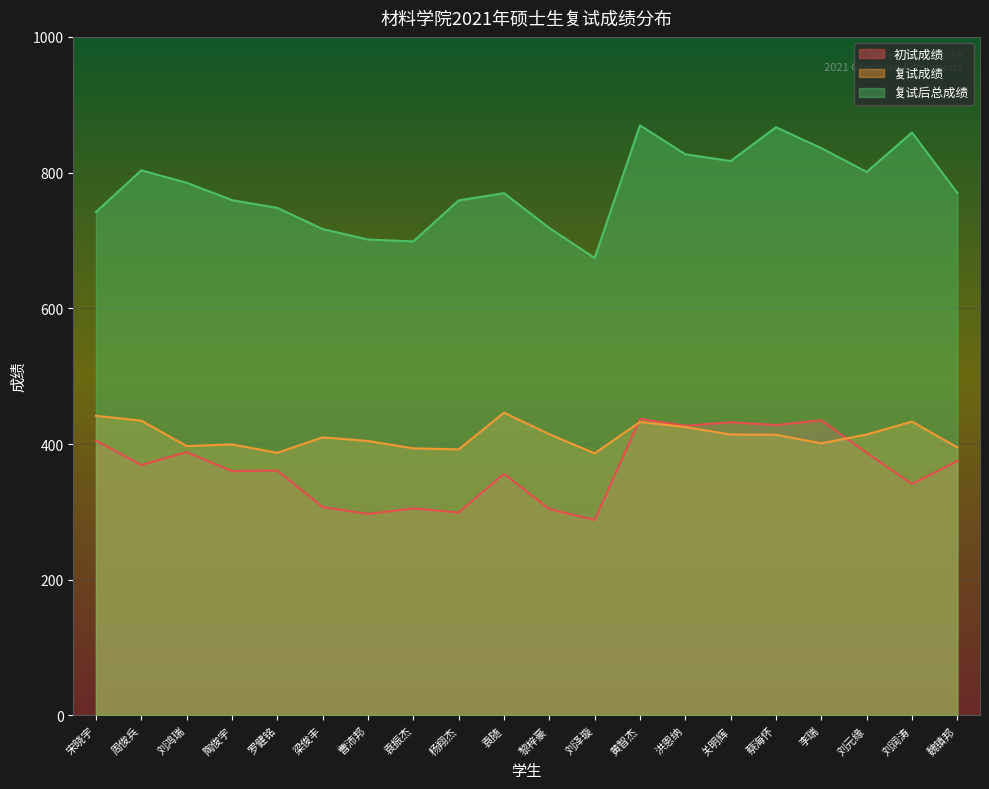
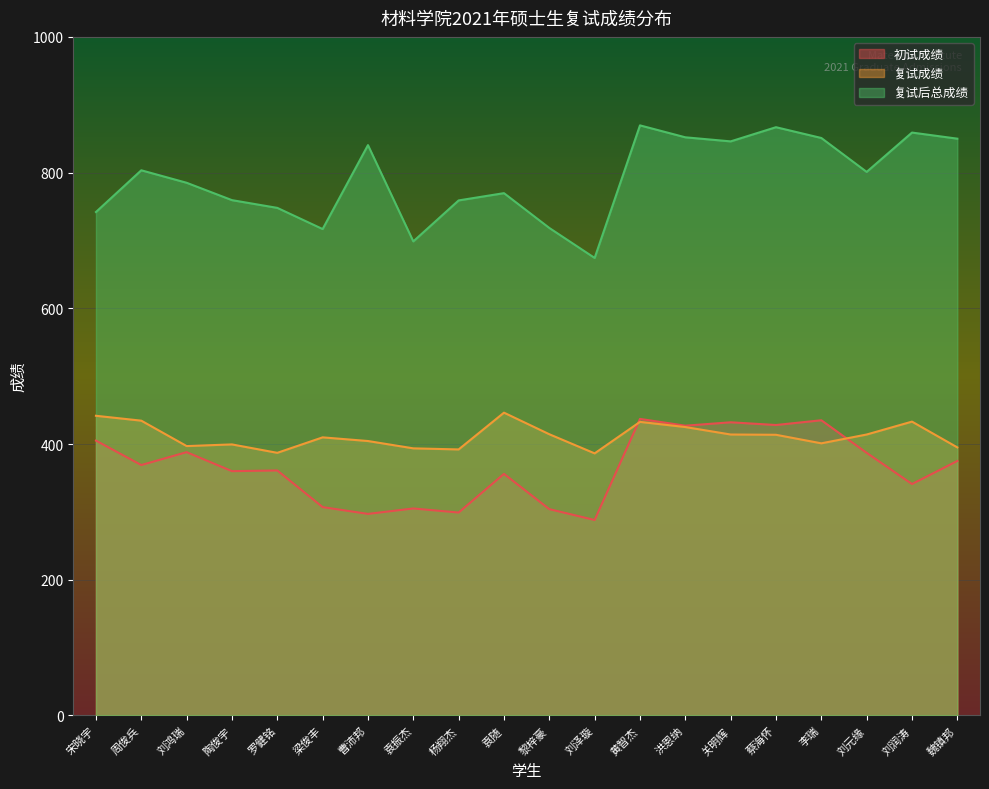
  {
    "复试后总成绩": {
      "宋晓宇": 740,
      "周俊兵": 800,
      "刘鸿瑞": 790,
      "陶俊宇": 760,
      "罗健铭": 750,
      "梁俊丰": 720,
-     "曹沛邦": 700,
+     "曹沛邦": 840,
      "袁振杰": 700,
      "杨翔杰": 760,
      "袁随": 770,
      "黎梓豪": 720,
      "刘泽璇": 670,
      "黄智杰": 870,
-     "洪恩纳": 830,
-     "关明辉": 820,
+     "洪恩纳": 850,
+     "关明辉": 850,
      "蔡海怀": 870,
-     "李瑞": 840,
+     "李瑞": 850,
      "刘元缘": 800,
      "刘润涛": 860,
-     "魏镇邦": 770
+     "魏镇邦": 850
    }
  }
